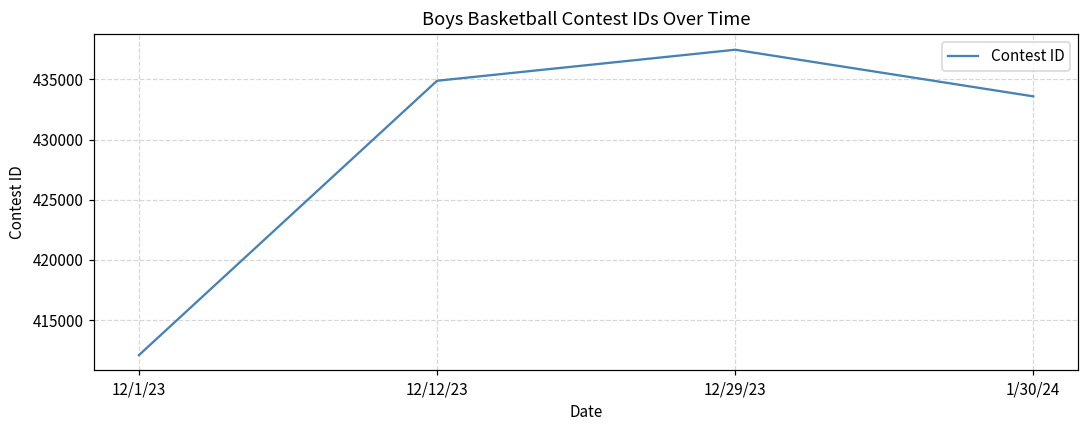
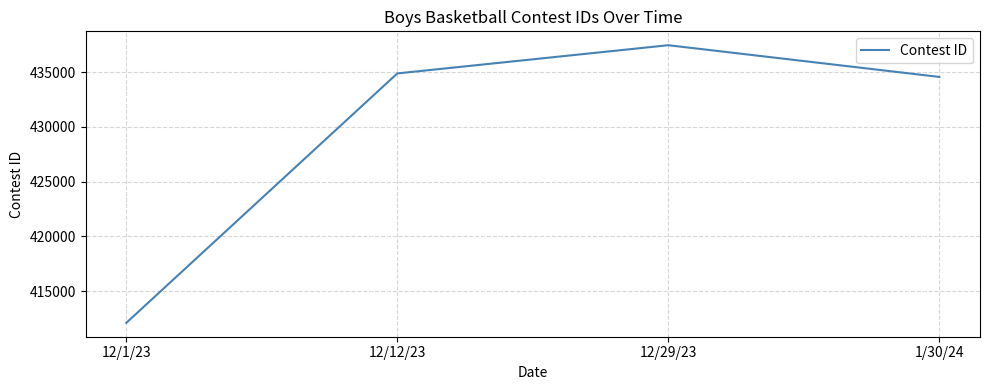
  {
    "12/1/23": 412100,
    "12/12/23": 434900,
    "12/29/23": 437500,
-   "1/30/24": 433600
+   "1/30/24": 434600
  }
